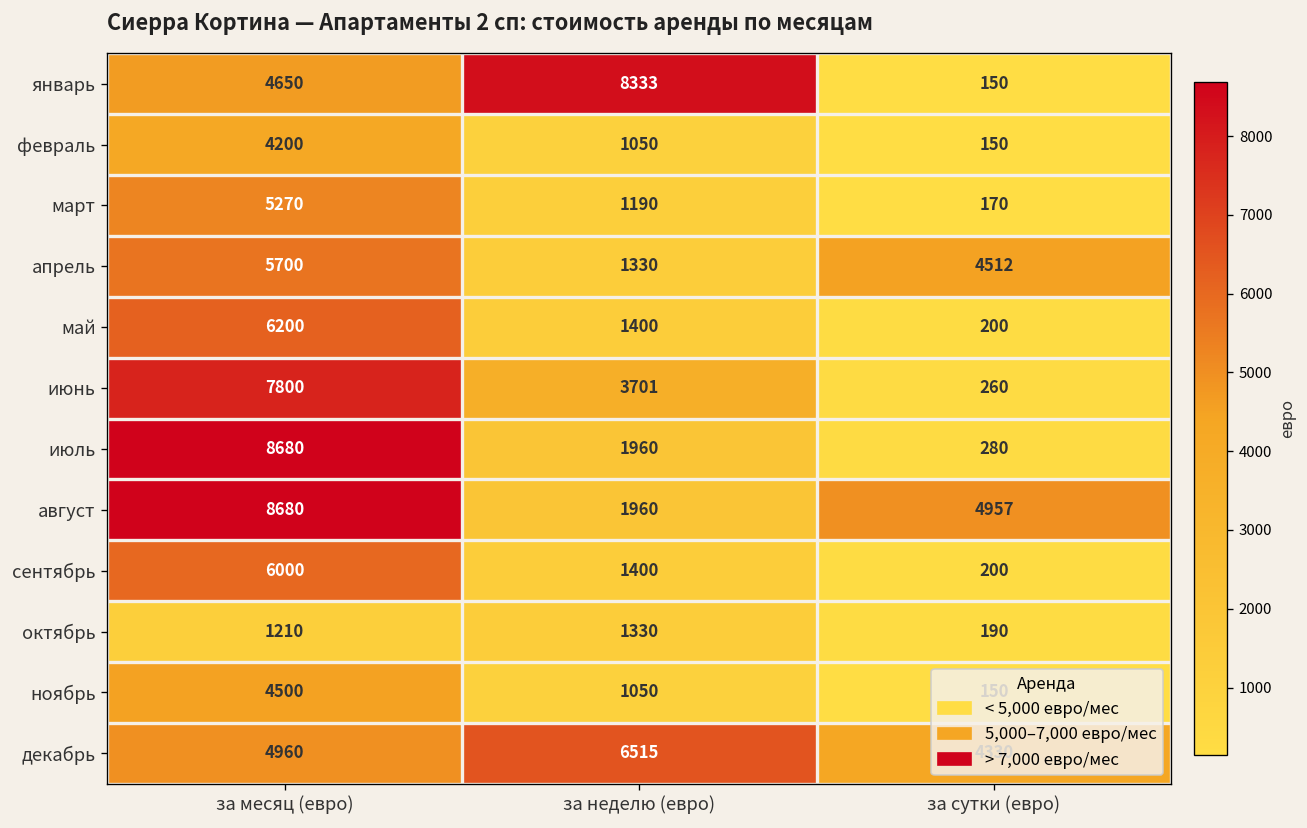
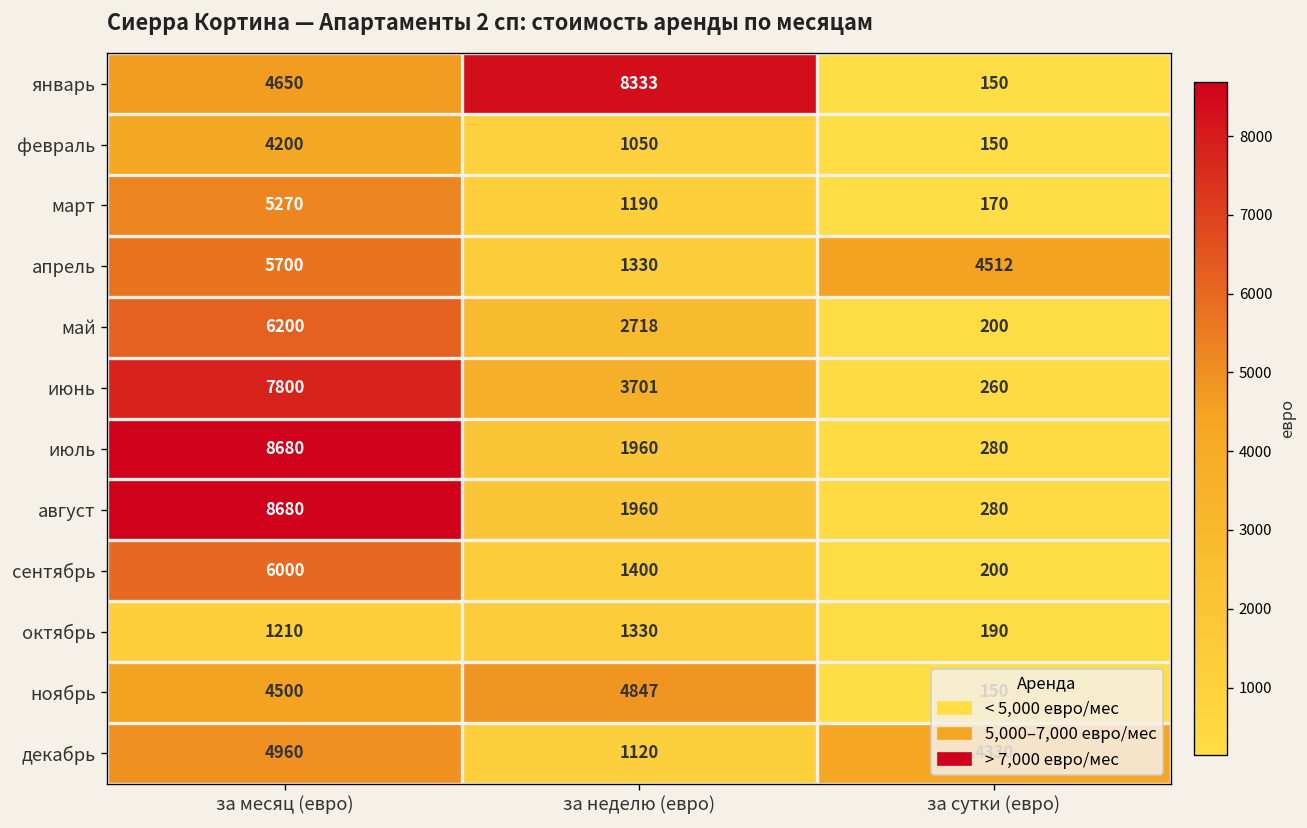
  {
    "январь": {
      "за месяц (евро)": 4650,
      "за неделю (евро)": 8333,
      "за сутки (евро)": 150
    },
    "февраль": {
      "за месяц (евро)": 4200,
      "за неделю (евро)": 1050,
      "за сутки (евро)": 150
    },
    "март": {
      "за месяц (евро)": 5270,
      "за неделю (евро)": 1190,
      "за сутки (евро)": 170
    },
    "апрель": {
      "за месяц (евро)": 5700,
      "за неделю (евро)": 1330,
      "за сутки (евро)": 4512
    },
    "май": {
      "за месяц (евро)": 6200,
-     "за неделю (евро)": 1400,
+     "за неделю (евро)": 2718,
      "за сутки (евро)": 200
    },
    "июнь": {
      "за месяц (евро)": 7800,
      "за неделю (евро)": 3701,
      "за сутки (евро)": 260
    },
    "июль": {
      "за месяц (евро)": 8680,
      "за неделю (евро)": 1960,
      "за сутки (евро)": 280
    },
    "август": {
      "за месяц (евро)": 8680,
      "за неделю (евро)": 1960,
-     "за сутки (евро)": 4957
+     "за сутки (евро)": 280
    },
    "сентябрь": {
      "за месяц (евро)": 6000,
      "за неделю (евро)": 1400,
      "за сутки (евро)": 200
    },
    "октябрь": {
      "за месяц (евро)": 1210,
      "за неделю (евро)": 1330,
      "за сутки (евро)": 190
    },
    "ноябрь": {
      "за месяц (евро)": 4500,
-     "за неделю (евро)": 1050
+     "за неделю (евро)": 4847
    },
    "декабрь": {
      "за месяц (евро)": 4960,
-     "за неделю (евро)": 6515
+     "за неделю (евро)": 1120
    }
  }
